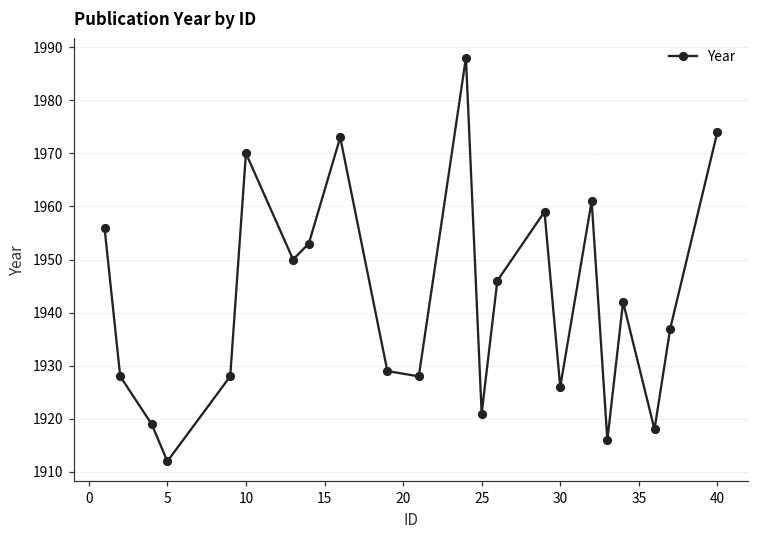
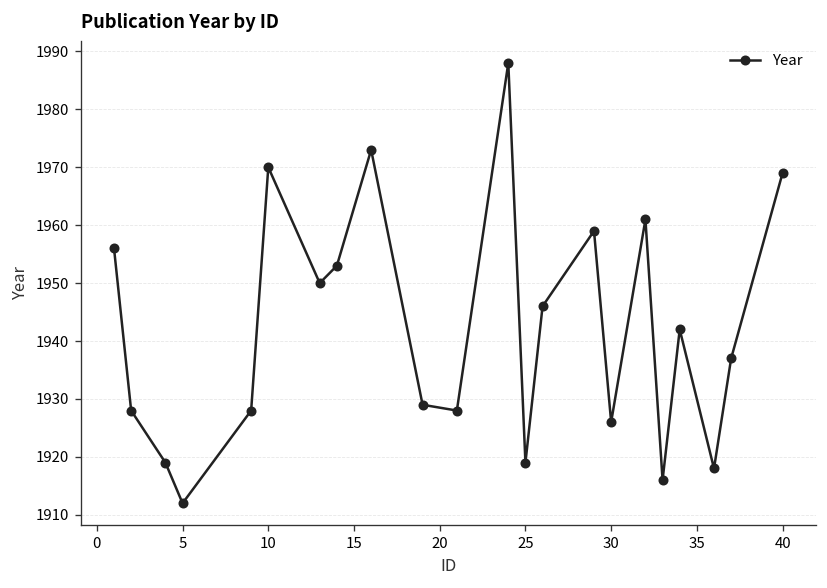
  {
    "5": 1912,
    "10": 1970,
-   "25": 1921,
+   "25": 1919,
    "30": 1926,
-   "40": 1974
+   "40": 1969
  }
